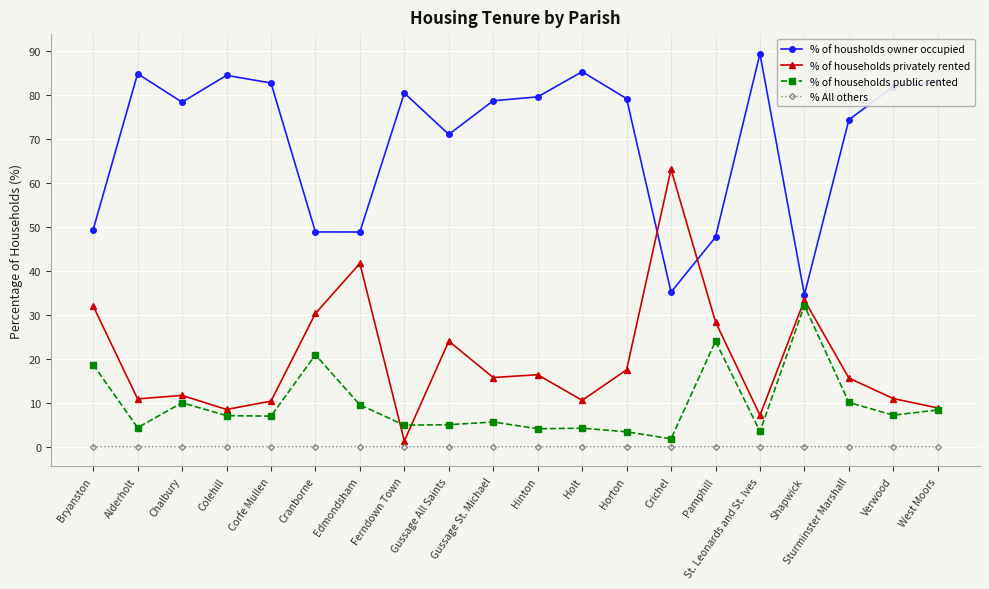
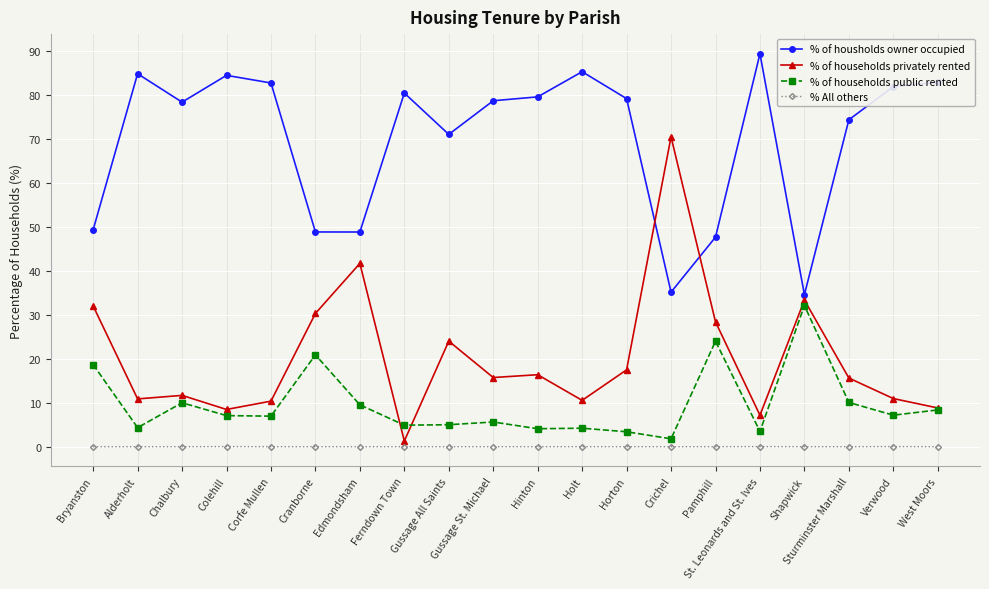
  {
    "% of housholds owner occupied": {
      "Bryanston": 49,
      "Alderholt": 85,
      "Chalbury": 78,
      "Colehill": 84,
      "Corfe Mullen": 83,
      "Cranborne": 49,
      "Edmondsham": 49,
      "Ferndown Town": 80,
      "Gussage All Saints": 71,
      "Gussage St. Michael": 79,
      "Hinton": 80,
      "Holt": 85,
      "Horton": 79,
      "Crichel": 35,
      "Pamphill": 48,
      "St. Leonards and St. Ives": 89,
      "Shapwick": 35,
      "Sturminster Marshall": 74
    },
    "% of households privately rented": {
      "Bryanston": 32,
      "Alderholt": 11,
      "Chalbury": 12,
      "Colehill": 8,
      "Corfe Mullen": 10,
      "Cranborne": 30,
      "Edmondsham": 42,
      "Ferndown Town": 1,
      "Gussage All Saints": 24,
      "Gussage St. Michael": 16,
      "Hinton": 16,
      "Holt": 11,
      "Horton": 17,
-     "Crichel": 63,
+     "Crichel": 70,
      "Pamphill": 28,
      "St. Leonards and St. Ives": 7,
      "Shapwick": 33,
      "Sturminster Marshall": 16,
      "Verwood": 11
    },
    "% of households public rented": {
      "Bryanston": 19,
      "Alderholt": 4,
      "Chalbury": 10,
      "Colehill": 7,
      "Corfe Mullen": 7,
      "Cranborne": 21,
      "Edmondsham": 10,
      "Ferndown Town": 5,
      "Gussage All Saints": 5,
      "Gussage St. Michael": 6,
      "Hinton": 4,
      "Holt": 4,
      "Horton": 3,
      "Crichel": 2,
      "Pamphill": 24,
      "St. Leonards and St. Ives": 3,
      "Shapwick": 32,
      "Sturminster Marshall": 10,
      "Verwood": 7
    },
    "% All others": {
      "Bryanston": 0,
      "Alderholt": 0,
      "Chalbury": 0,
      "Colehill": 0,
      "Corfe Mullen": 0,
      "Cranborne": 0,
      "Edmondsham": 0,
      "Ferndown Town": 0,
      "Gussage All Saints": 0,
      "Gussage St. Michael": 0,
      "Hinton": 0,
      "Holt": 0,
      "Horton": 0,
      "Crichel": 0,
      "Pamphill": 0,
      "St. Leonards and St. Ives": 0,
      "Shapwick": 0,
      "Sturminster Marshall": 0,
      "Verwood": 0,
      "West Moors": 0
    }
  }
